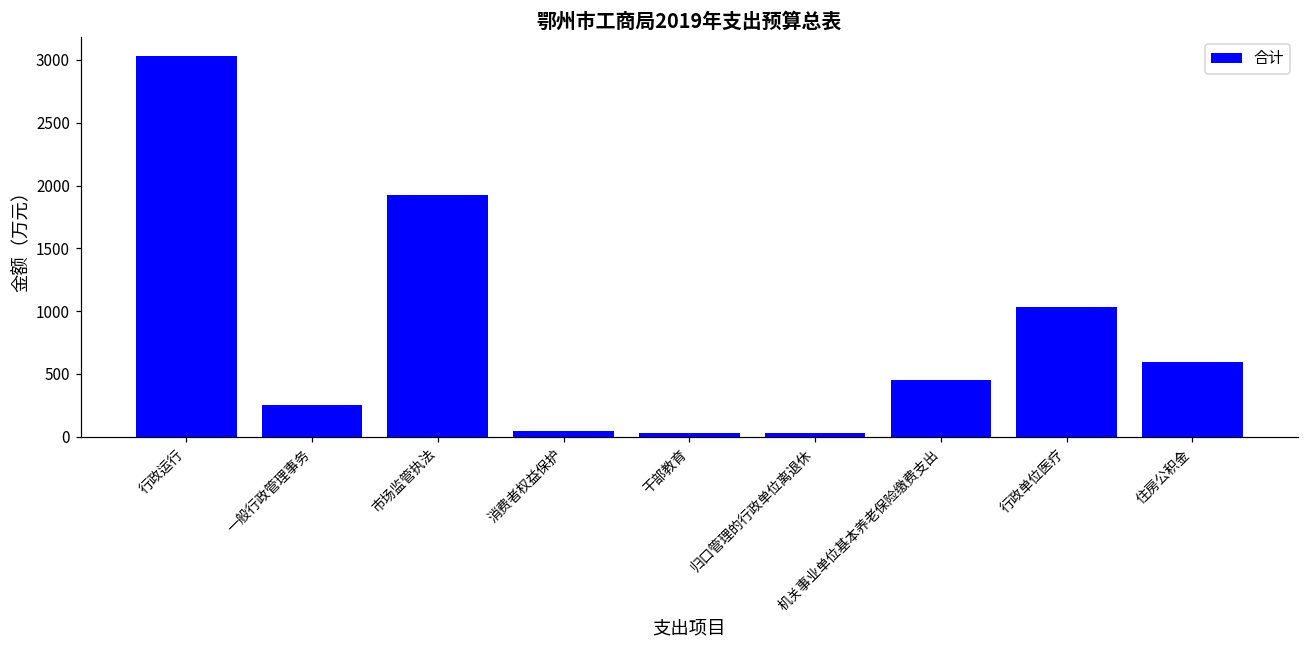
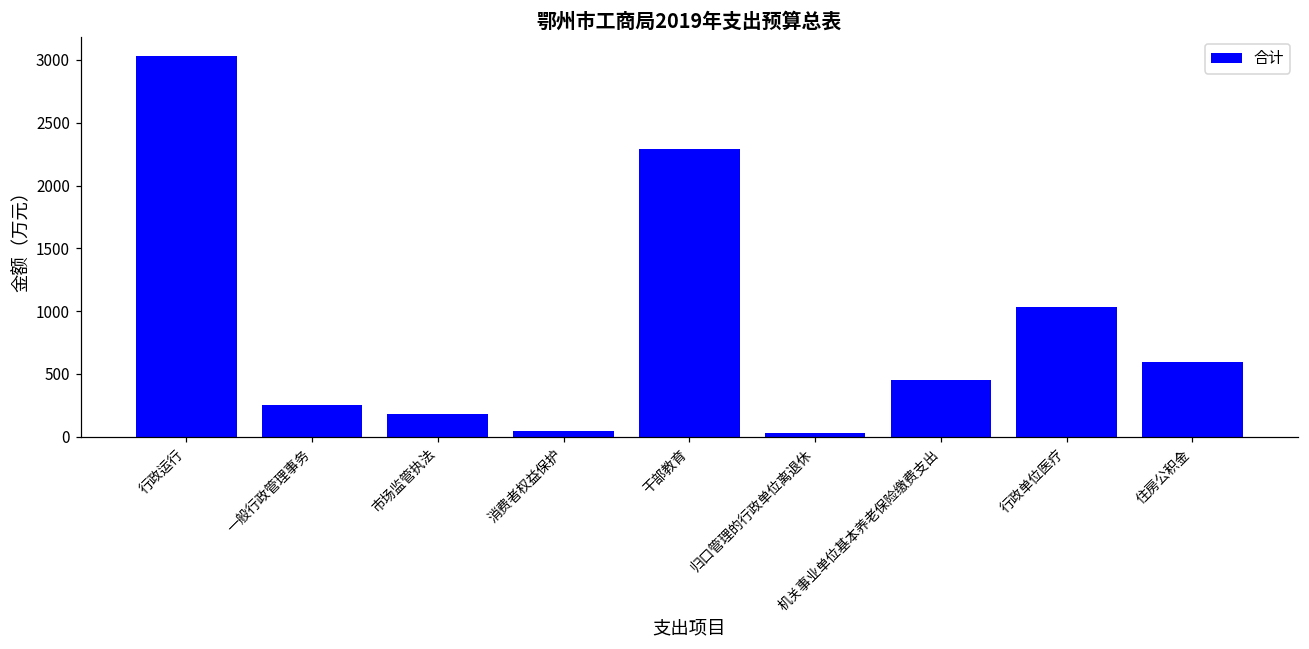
  {
    "行政运行": 3030,
    "一般行政管理事务": 250,
-   "市场监管执法": 1930,
+   "市场监管执法": 180,
    "消费者权益保护": 50,
-   "干部教育": 30,
+   "干部教育": 2290,
    "归口管理的行政单位离退休": 30,
    "机关事业单位基本养老保险缴费支出": 450,
    "行政单位医疗": 1030,
    "住房公积金": 600
  }
